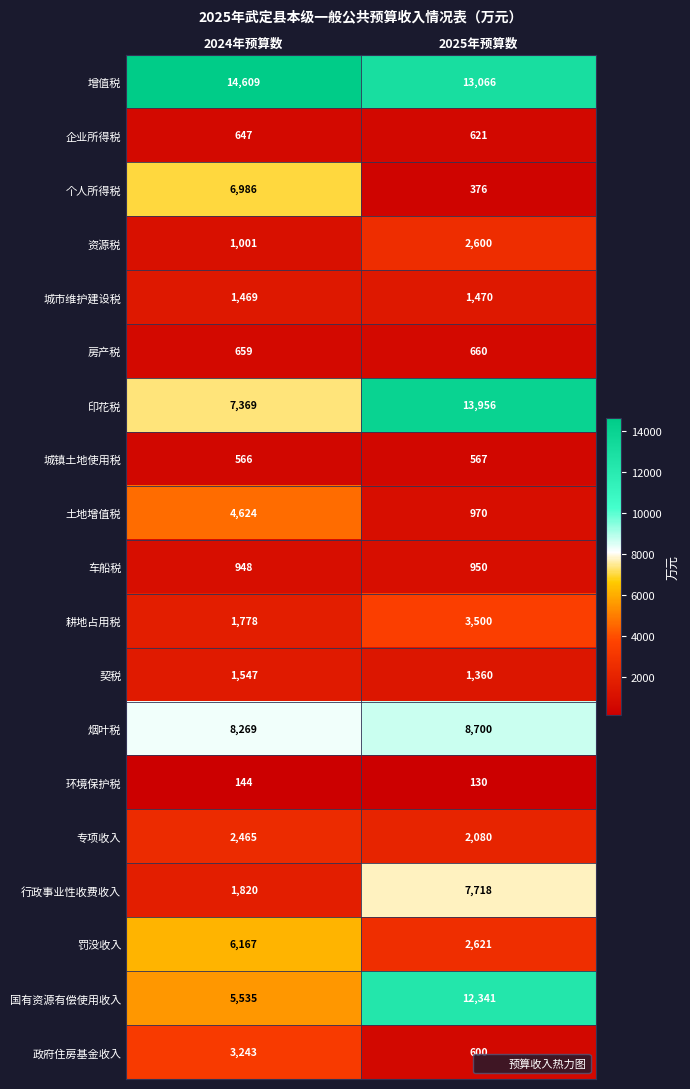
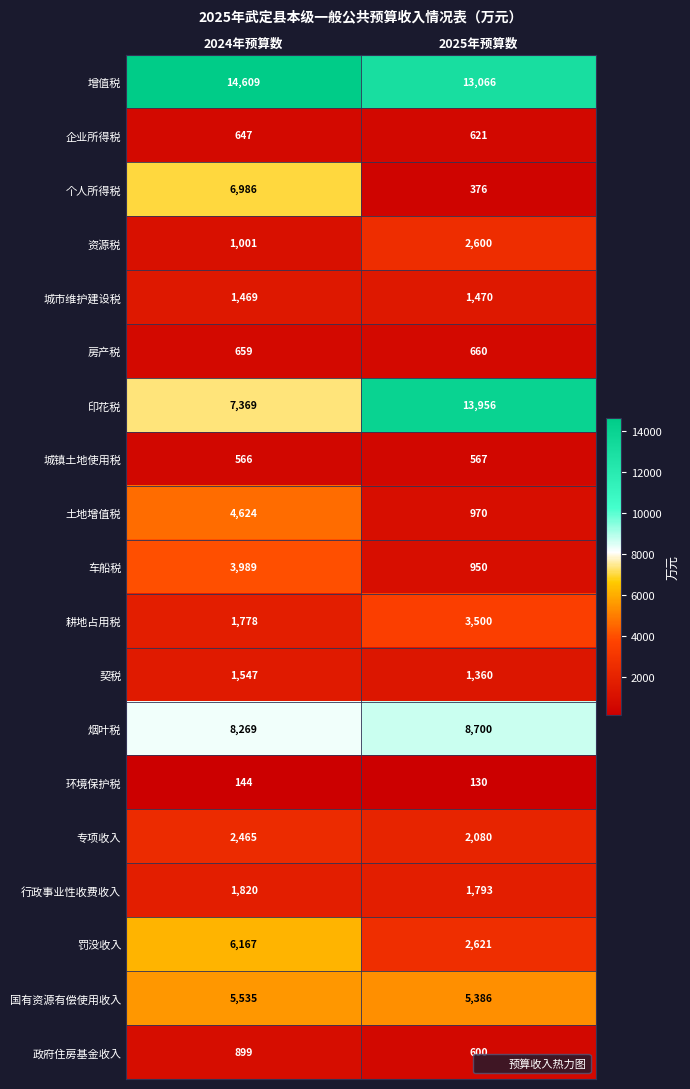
  {
    "增值税": {
      "2024年预算数": "14,609",
      "2025年预算数": "13,066"
    },
    "企业所得税": {
      "2024年预算数": "647",
      "2025年预算数": "621"
    },
    "个人所得税": {
      "2024年预算数": "6,986",
      "2025年预算数": "376"
    },
    "资源税": {
      "2024年预算数": "1,001",
      "2025年预算数": "2,600"
    },
    "城市维护建设税": {
      "2024年预算数": "1,469",
      "2025年预算数": "1,470"
    },
    "房产税": {
      "2024年预算数": "659",
      "2025年预算数": "660"
    },
    "印花税": {
      "2024年预算数": "7,369",
      "2025年预算数": "13,956"
    },
    "城镇土地使用税": {
      "2024年预算数": "566",
      "2025年预算数": "567"
    },
    "土地增值税": {
      "2024年预算数": "4,624",
      "2025年预算数": "970"
    },
    "车船税": {
-     "2024年预算数": "948",
+     "2024年预算数": "3,989",
      "2025年预算数": "950"
    },
    "耕地占用税": {
      "2024年预算数": "1,778",
      "2025年预算数": "3,500"
    },
    "契税": {
      "2024年预算数": "1,547",
      "2025年预算数": "1,360"
    },
    "烟叶税": {
      "2024年预算数": "8,269",
      "2025年预算数": "8,700"
    },
    "环境保护税": {
      "2024年预算数": "144",
      "2025年预算数": "130"
    },
    "专项收入": {
      "2024年预算数": "2,465",
      "2025年预算数": "2,080"
    },
    "行政事业性收费收入": {
      "2024年预算数": "1,820",
-     "2025年预算数": "7,718"
+     "2025年预算数": "1,793"
    },
    "罚没收入": {
      "2024年预算数": "6,167",
      "2025年预算数": "2,621"
    },
    "国有资源有偿使用收入": {
      "2024年预算数": "5,535",
-     "2025年预算数": "12,341"
+     "2025年预算数": "5,386"
    },
    "政府住房基金收入": {
-     "2024年预算数": "3,243"
+     "2024年预算数": "899"
    }
  }
